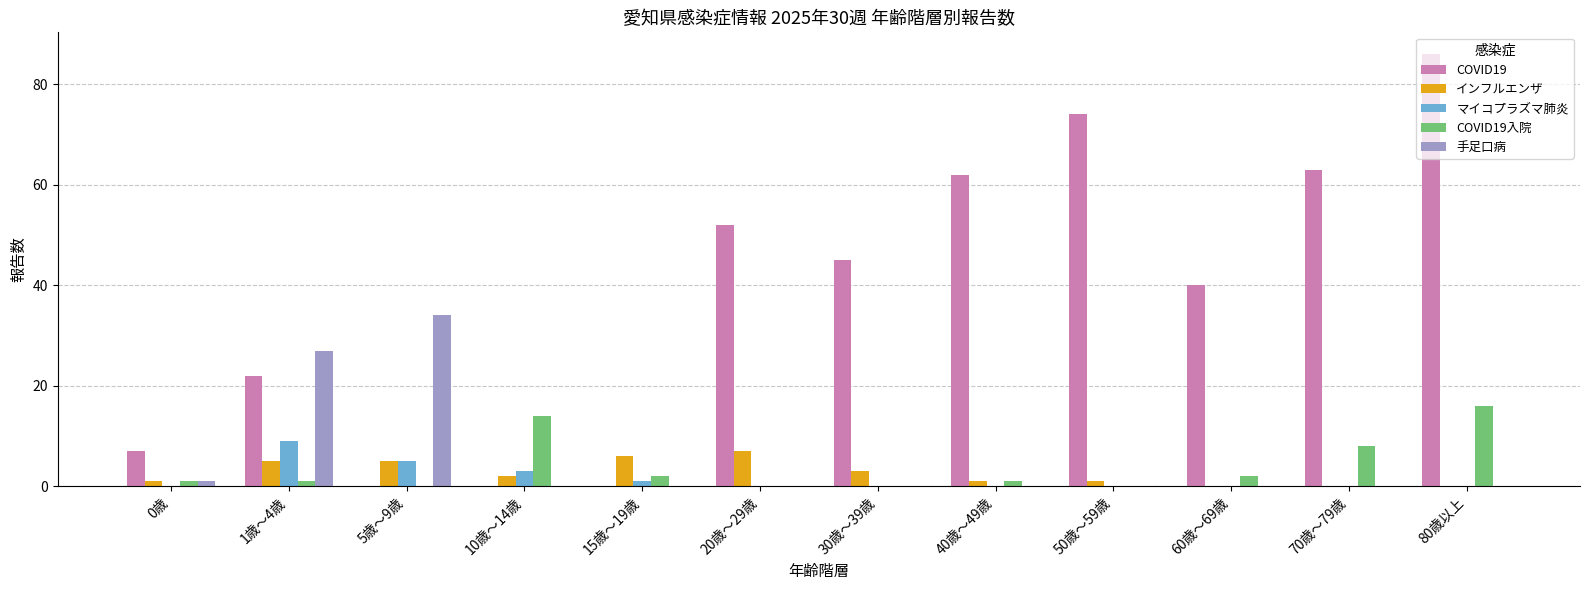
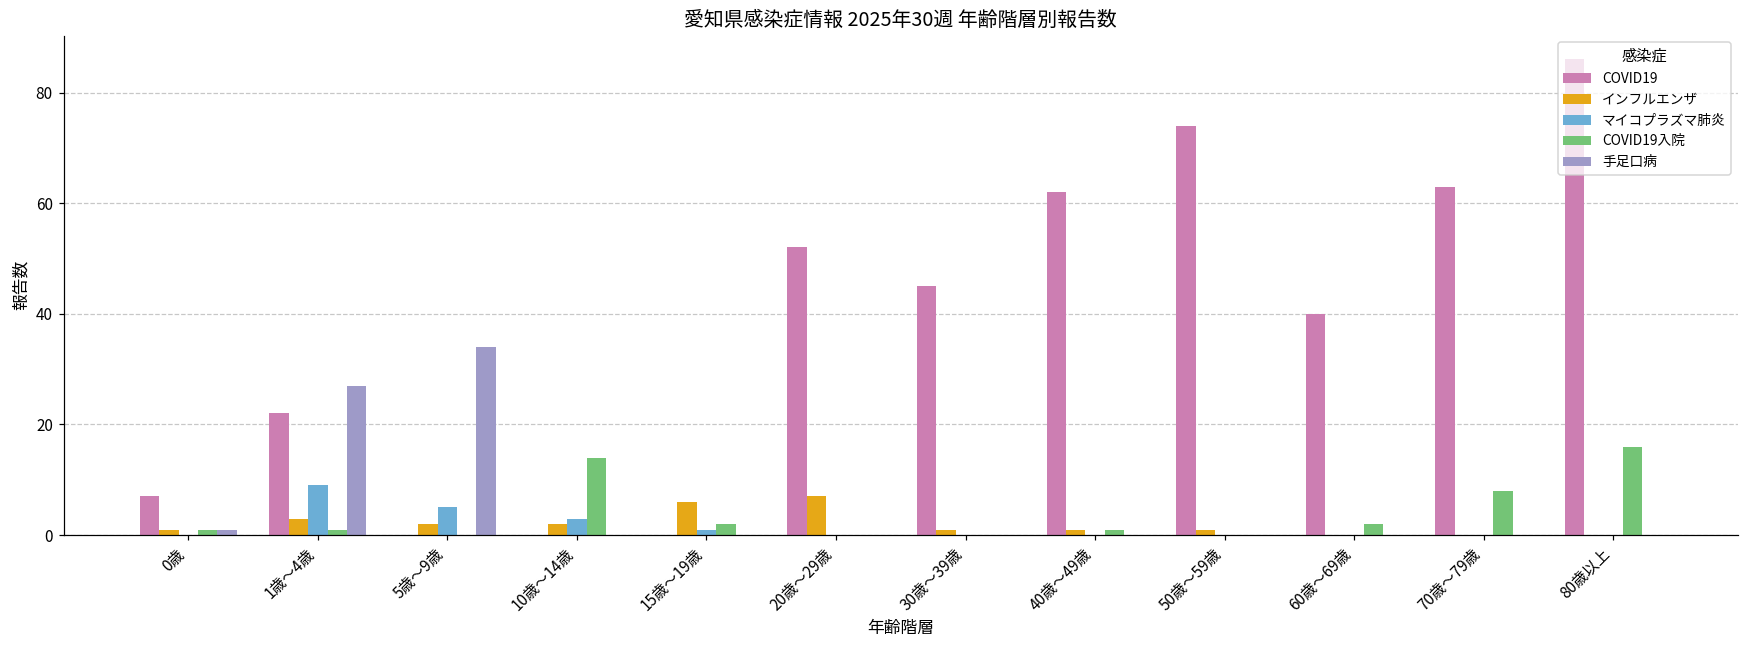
  {
    "インフルエンザ": {
      "0歳": 1,
-     "1歳～4歳": 5,
-     "5歳～9歳": 5,
+     "1歳～4歳": 3,
+     "5歳～9歳": 2,
      "10歳～14歳": 2,
      "15歳～19歳": 6,
      "20歳～29歳": 7,
-     "30歳～39歳": 3,
+     "30歳～39歳": 1,
      "40歳～49歳": 1,
      "50歳～59歳": 1,
      "60歳～69歳": 0,
      "70歳～79歳": 0,
      "80歳以上": 0
    },
    "COVID19入院": {
      "0歳": 1,
      "1歳～4歳": 1,
      "5歳～9歳": 0,
      "10歳～14歳": 14,
      "15歳～19歳": 2,
      "20歳～29歳": 0,
      "30歳～39歳": 0,
      "40歳～49歳": 1,
      "50歳～59歳": 0,
      "60歳～69歳": 2,
      "70歳～79歳": 8,
      "80歳以上": 16
    }
  }
